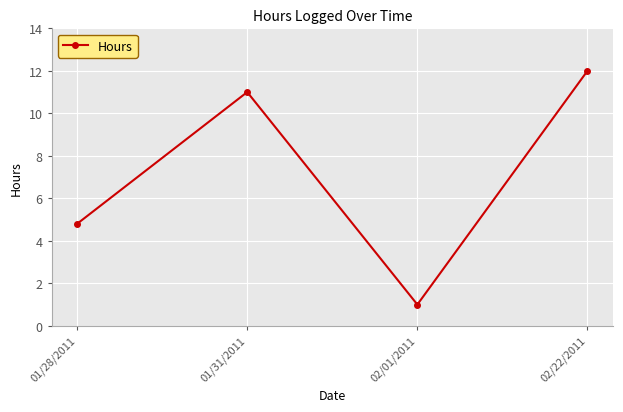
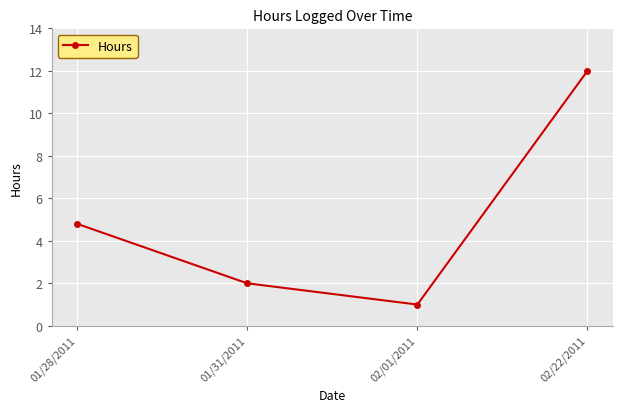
  {
    "01/28/2011": 4.8,
-   "01/31/2011": 11,
+   "01/31/2011": 2,
    "02/01/2011": 1,
    "02/22/2011": 12
  }
